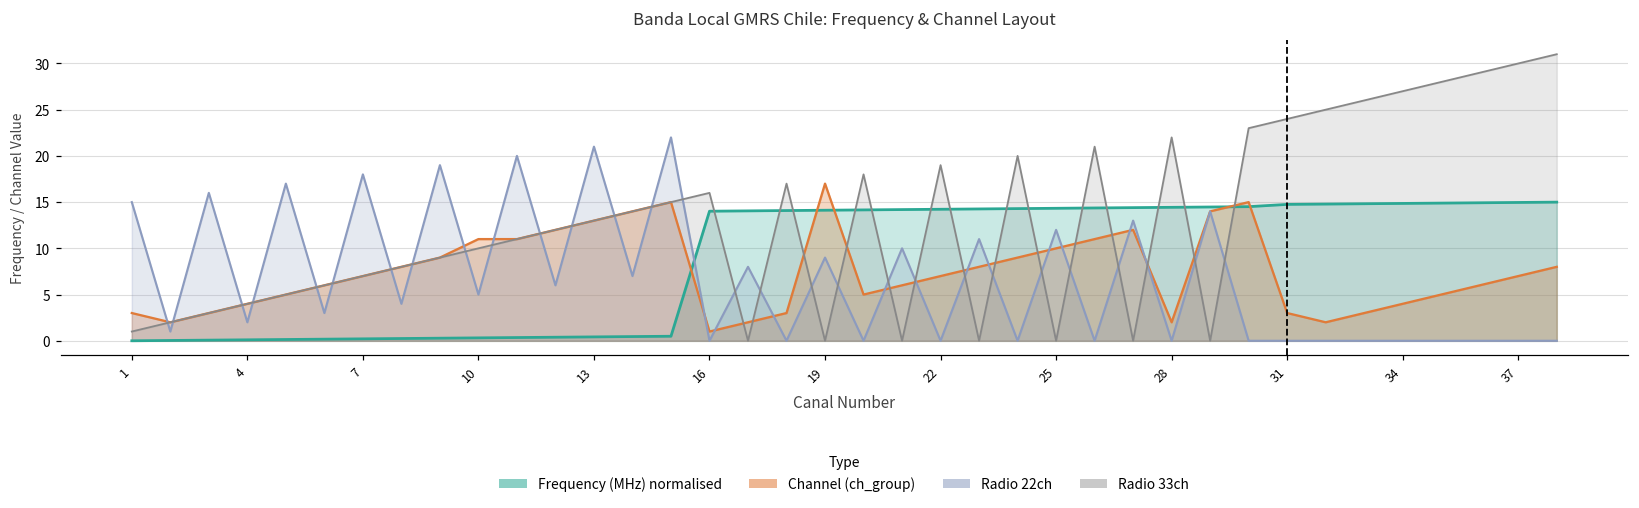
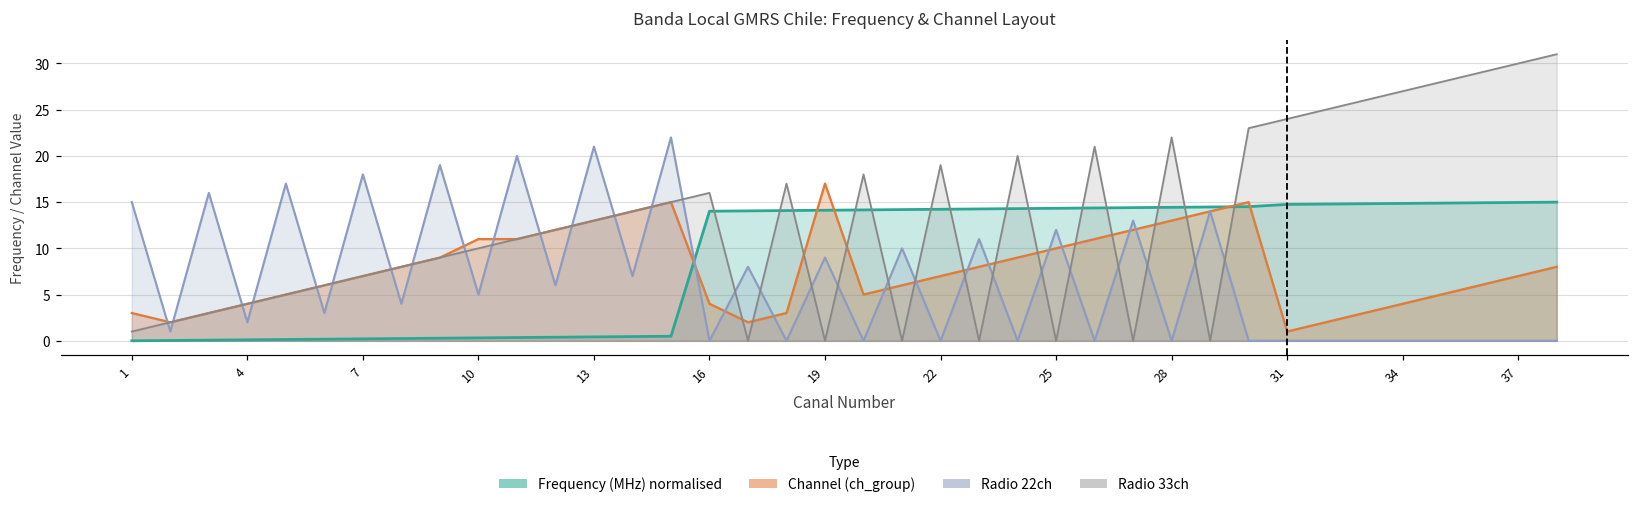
  {
    "Channel (ch_group)": {
      "1": 3,
      "10": 11,
-     "16": 1,
+     "16": 4,
      "19": 17,
      "22": 7,
      "25": 10,
-     "28": 2,
-     "31": 3,
+     "28": 13,
+     "31": 1,
      "34": 4,
      "37": 7
    }
  }
